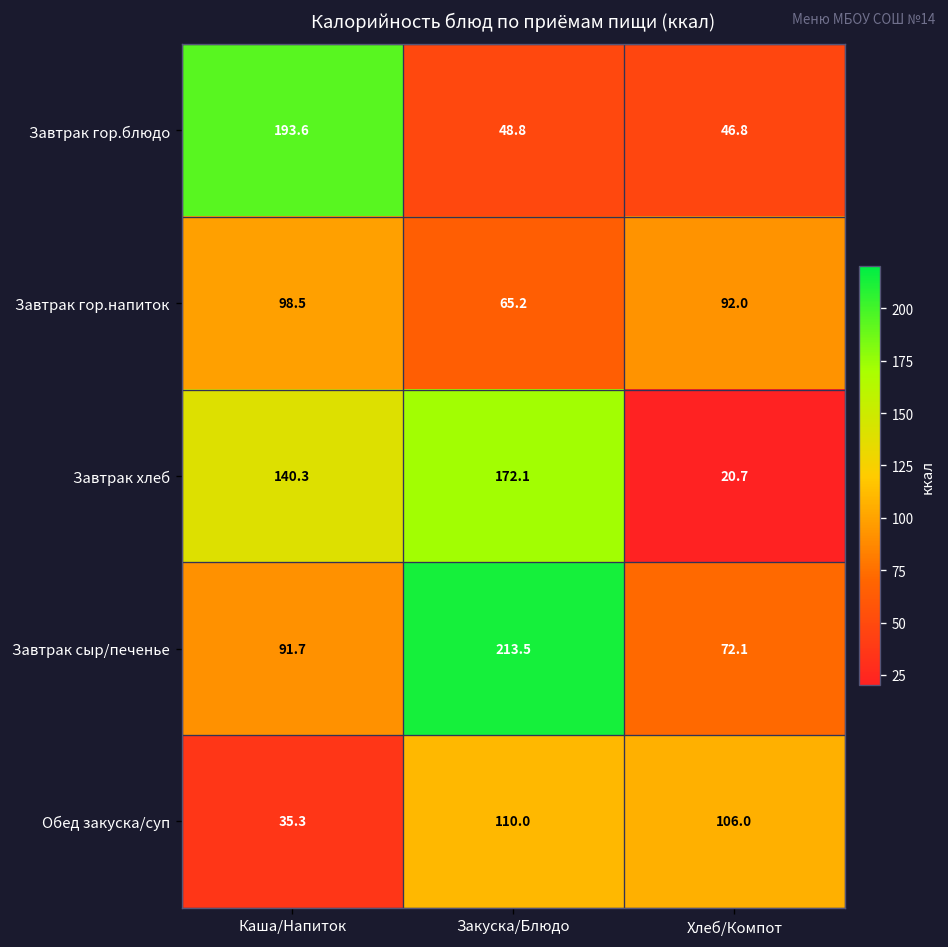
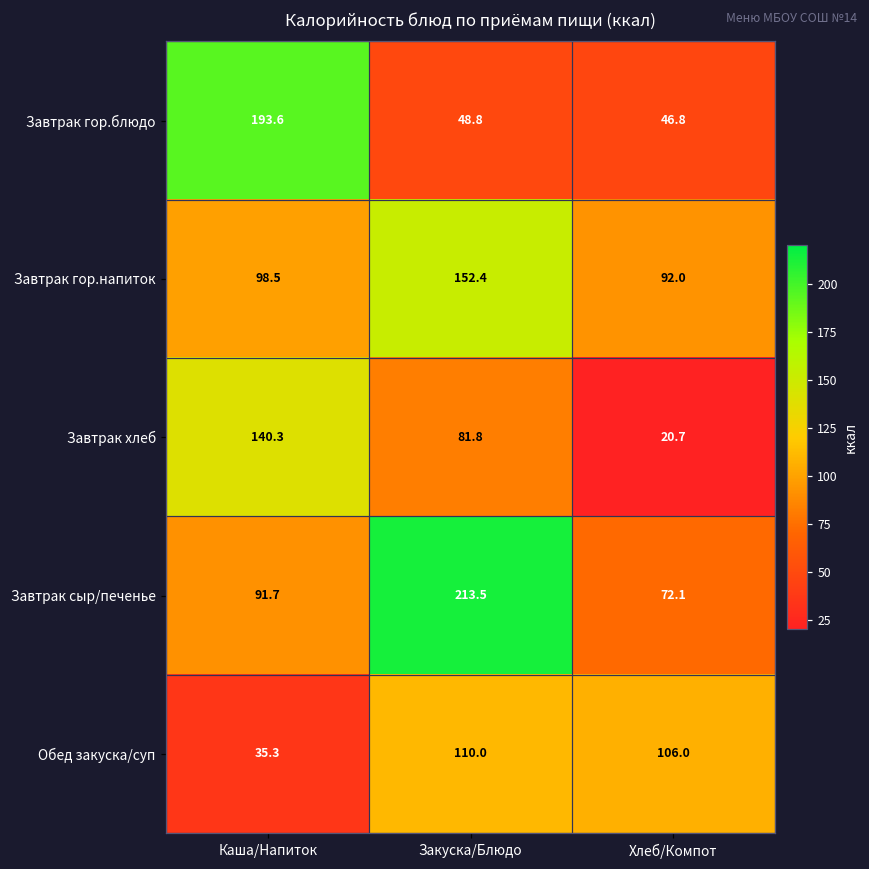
  {
    "Завтрак гор.блюдо": {
      "Каша/Напиток": 193.6,
      "Закуска/Блюдо": 48.8,
      "Хлеб/Компот": 46.8
    },
    "Завтрак гор.напиток": {
      "Каша/Напиток": 98.5,
-     "Закуска/Блюдо": 65.2,
+     "Закуска/Блюдо": 152.4,
      "Хлеб/Компот": 92.0
    },
    "Завтрак хлеб": {
      "Каша/Напиток": 140.3,
-     "Закуска/Блюдо": 172.1,
+     "Закуска/Блюдо": 81.8,
      "Хлеб/Компот": 20.7
    },
    "Завтрак сыр/печенье": {
      "Каша/Напиток": 91.7,
      "Закуска/Блюдо": 213.5,
      "Хлеб/Компот": 72.1
    },
    "Обед закуска/суп": {
      "Каша/Напиток": 35.3,
      "Закуска/Блюдо": 110.0,
      "Хлеб/Компот": 106.0
    }
  }
